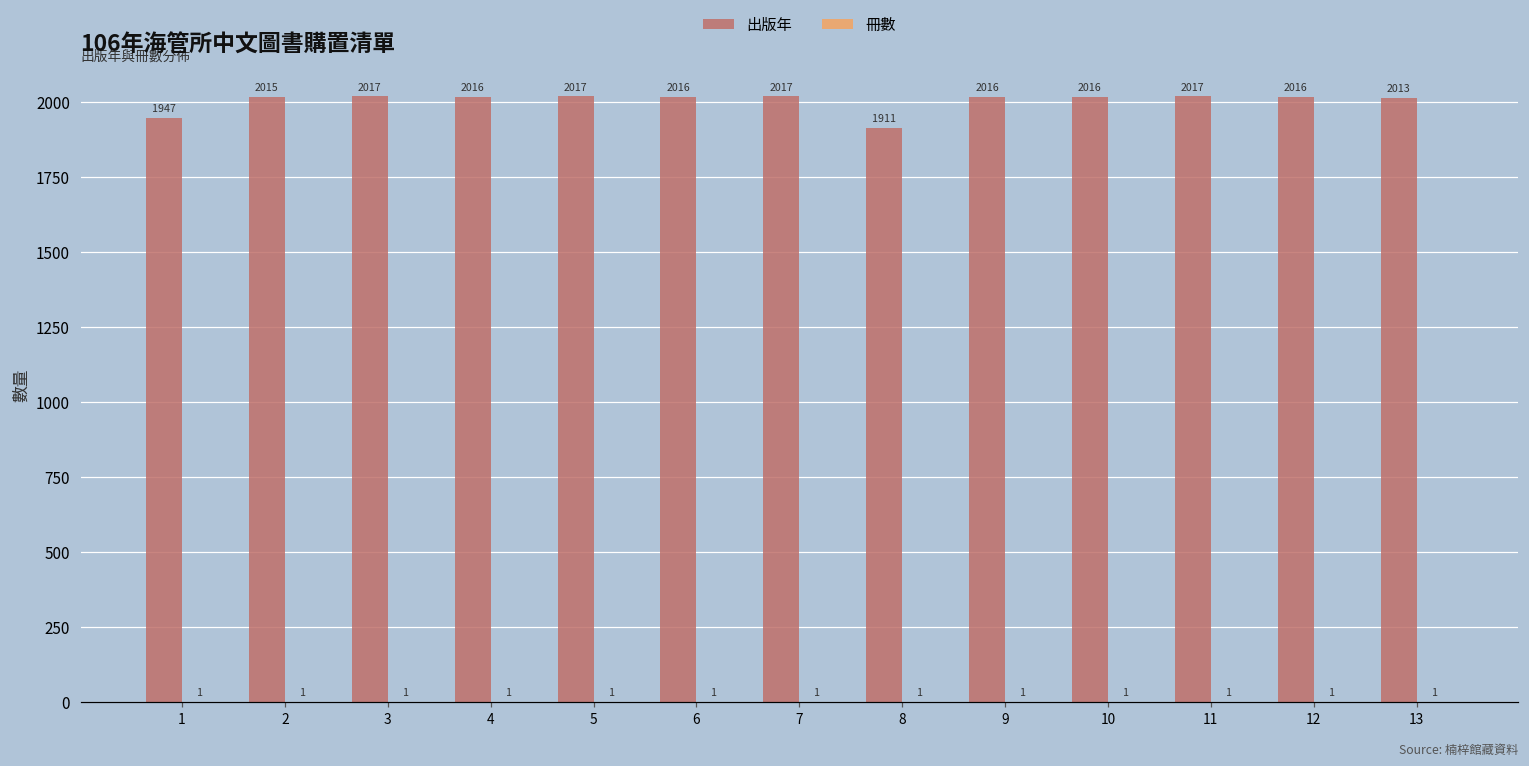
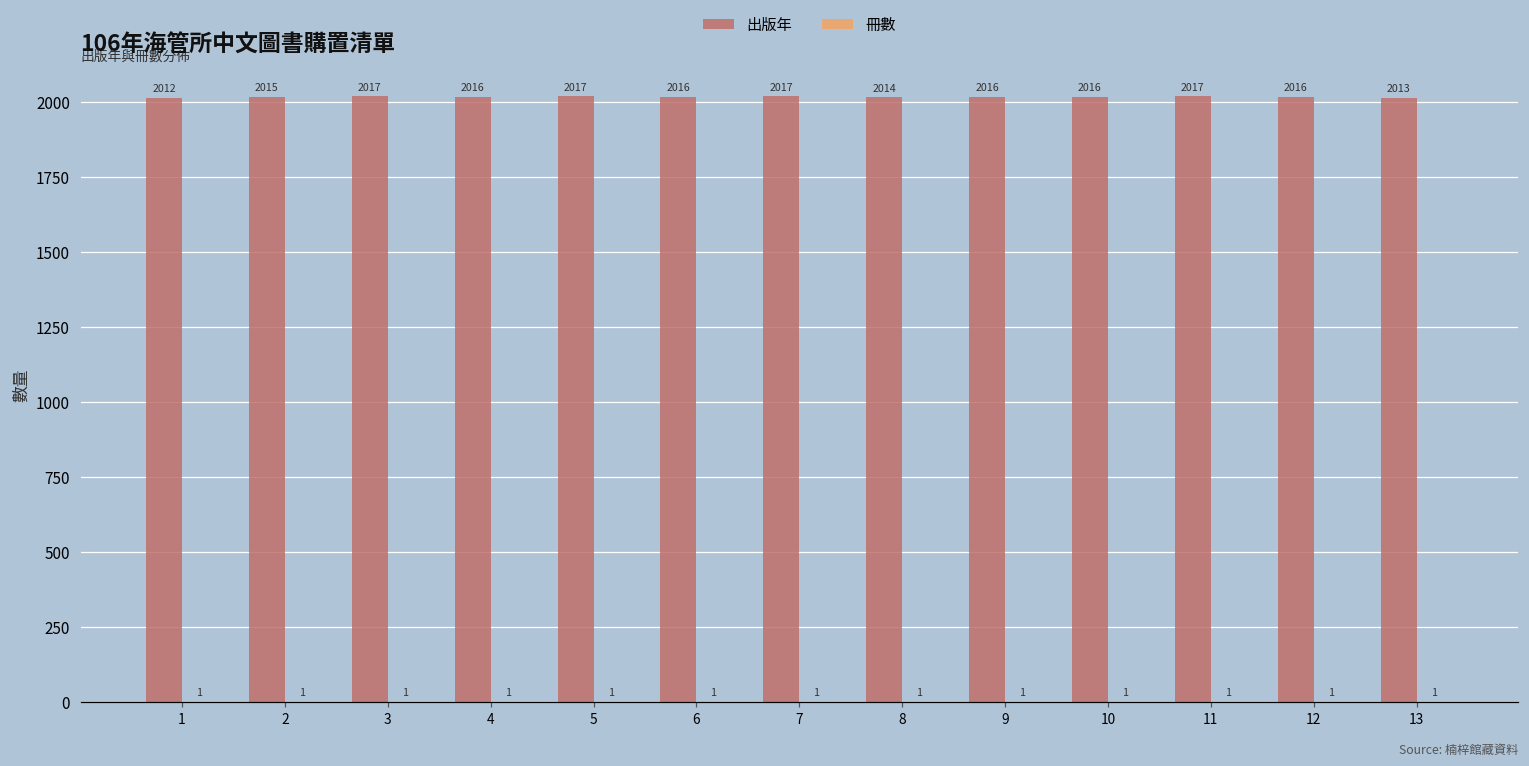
  {
    "出版年": {
-     "1": 1947,
+     "1": 2012,
      "2": 2015,
      "3": 2017,
      "4": 2016,
      "5": 2017,
      "6": 2016,
      "7": 2017,
-     "8": 1911,
+     "8": 2014,
      "9": 2016,
      "10": 2016,
      "11": 2017,
      "12": 2016,
      "13": 2013
    },
    "冊數": {
      "1": 1,
      "2": 1,
      "3": 1,
      "4": 1,
      "5": 1,
      "6": 1,
      "7": 1,
      "8": 1,
      "9": 1,
      "10": 1,
      "11": 1,
      "12": 1,
      "13": 1
    }
  }
